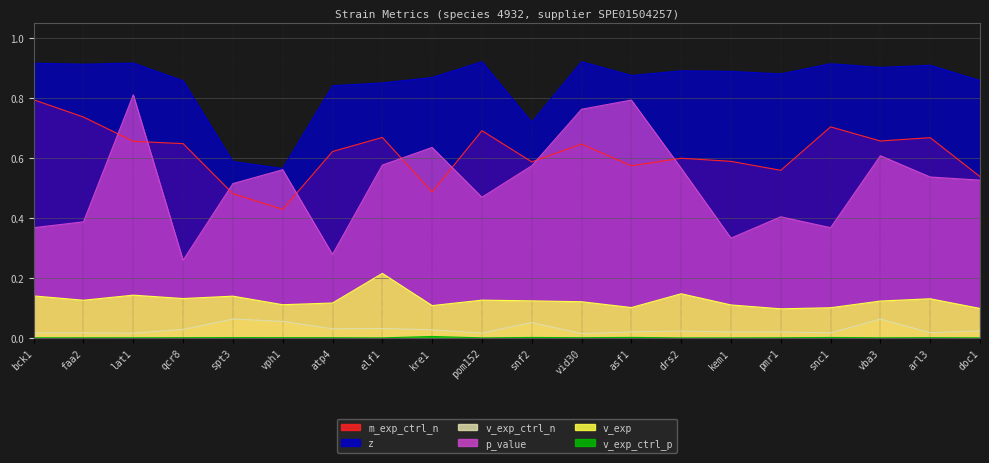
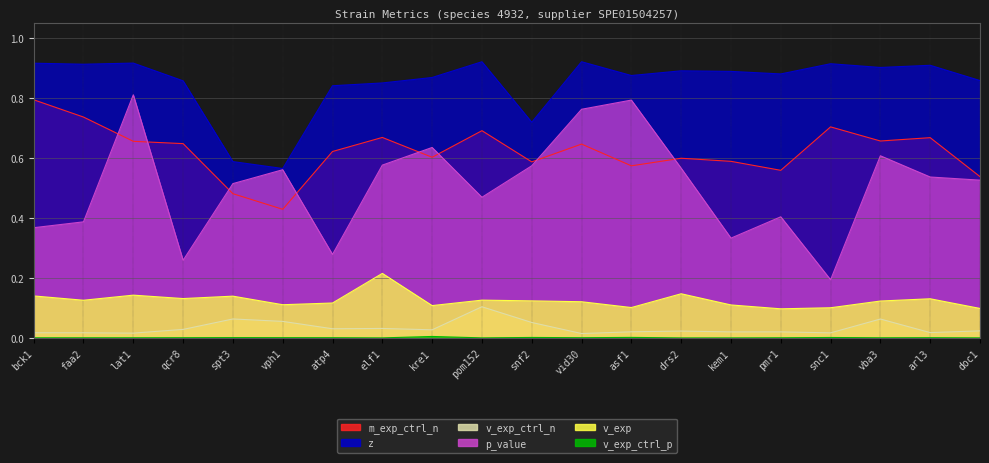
  {
    "m_exp_ctrl_n": {
      "bck1": 0.79,
      "faa2": 0.74,
      "lat1": 0.66,
      "qcr8": 0.65,
      "spt3": 0.48,
      "vph1": 0.43,
      "atp4": 0.62,
      "elf1": 0.67,
-     "kre1": 0.49,
+     "kre1": 0.60,
      "pom152": 0.69,
      "snf2": 0.59,
      "vid30": 0.65,
      "asf1": 0.57,
      "drs2": 0.60,
      "kem1": 0.59,
      "pmr1": 0.56,
      "snc1": 0.70,
      "vba3": 0.66,
      "arl3": 0.67,
      "doc1": 0.54
    },
    "z": {
      "bck1": 0.92,
      "faa2": 0.91,
      "lat1": 0.92,
      "qcr8": 0.86,
      "spt3": 0.59,
      "atp4": 0.84,
      "elf1": 0.85,
      "kre1": 0.87,
      "pom152": 0.92,
      "snf2": 0.72,
      "vid30": 0.92,
      "asf1": 0.88,
      "drs2": 0.89,
      "kem1": 0.89,
      "pmr1": 0.88,
      "snc1": 0.91,
      "vba3": 0.90,
      "arl3": 0.91,
      "doc1": 0.86
    },
    "v_exp_ctrl_n": {
      "bck1": 0.02,
      "faa2": 0.02,
      "lat1": 0.02,
      "qcr8": 0.03,
      "spt3": 0.06,
      "vph1": 0.06,
      "atp4": 0.03,
      "elf1": 0.03,
      "kre1": 0.03,
-     "pom152": 0.02,
+     "pom152": 0.10,
      "snf2": 0.05,
      "vid30": 0.02,
      "asf1": 0.02,
      "drs2": 0.02,
      "kem1": 0.02,
      "pmr1": 0.02,
      "snc1": 0.02,
      "vba3": 0.06,
      "arl3": 0.02,
      "doc1": 0.02
    },
    "p_value": {
      "bck1": 0.37,
      "faa2": 0.39,
      "lat1": 0.81,
      "qcr8": 0.26,
      "spt3": 0.52,
      "atp4": 0.28,
      "elf1": 0.58,
      "kre1": 0.64,
      "pom152": 0.47,
      "snf2": 0.57,
      "vid30": 0.76,
      "asf1": 0.79,
      "drs2": 0.57,
      "kem1": 0.33,
      "pmr1": 0.40,
-     "snc1": 0.37,
+     "snc1": 0.19,
      "vba3": 0.61,
      "arl3": 0.54,
      "doc1": 0.53
    },
    "v_exp": {
      "bck1": 0.14,
      "faa2": 0.13,
      "lat1": 0.14,
      "qcr8": 0.13,
      "spt3": 0.14,
      "vph1": 0.11,
      "atp4": 0.12,
      "elf1": 0.22,
      "kre1": 0.11,
      "pom152": 0.13,
      "snf2": 0.12,
      "vid30": 0.12,
      "asf1": 0.10,
      "drs2": 0.15,
      "kem1": 0.11,
      "pmr1": 0.10,
      "snc1": 0.10,
      "vba3": 0.12,
      "arl3": 0.13,
      "doc1": 0.10
    },
    "v_exp_ctrl_p": {
      "bck1": 0.00,
      "faa2": 0.00,
      "lat1": 0.00,
      "qcr8": 0.00,
      "spt3": 0.00,
      "vph1": 0.00,
      "atp4": 0.00,
      "elf1": 0.00,
      "kre1": 0.01,
      "pom152": 0.00,
      "snf2": 0.00,
      "vid30": 0.00,
      "asf1": 0.00,
      "drs2": 0.00,
      "kem1": 0.00,
      "pmr1": 0.00,
      "snc1": 0.00,
      "vba3": 0.00,
      "arl3": 0.00,
      "doc1": 0.00
    }
  }
